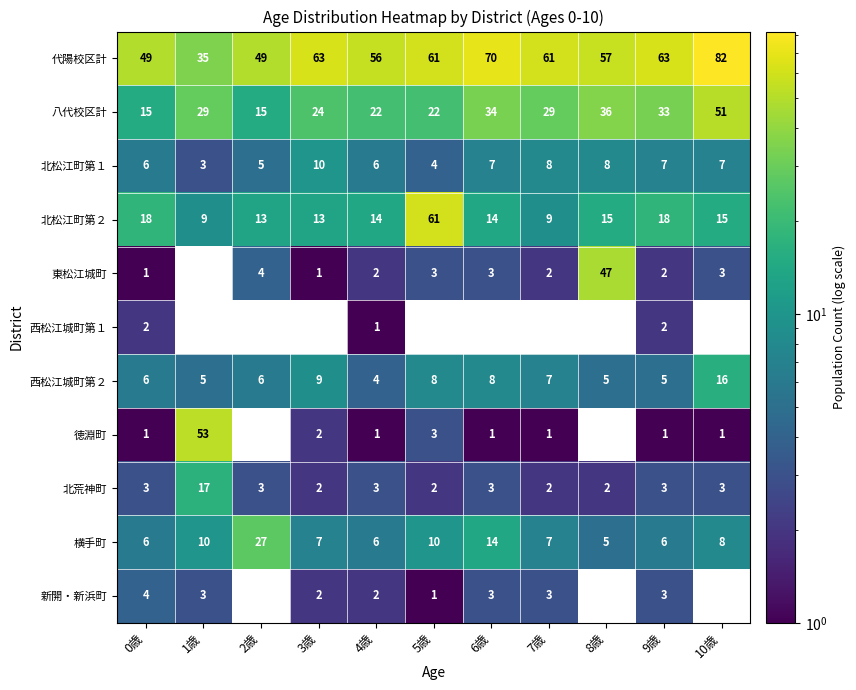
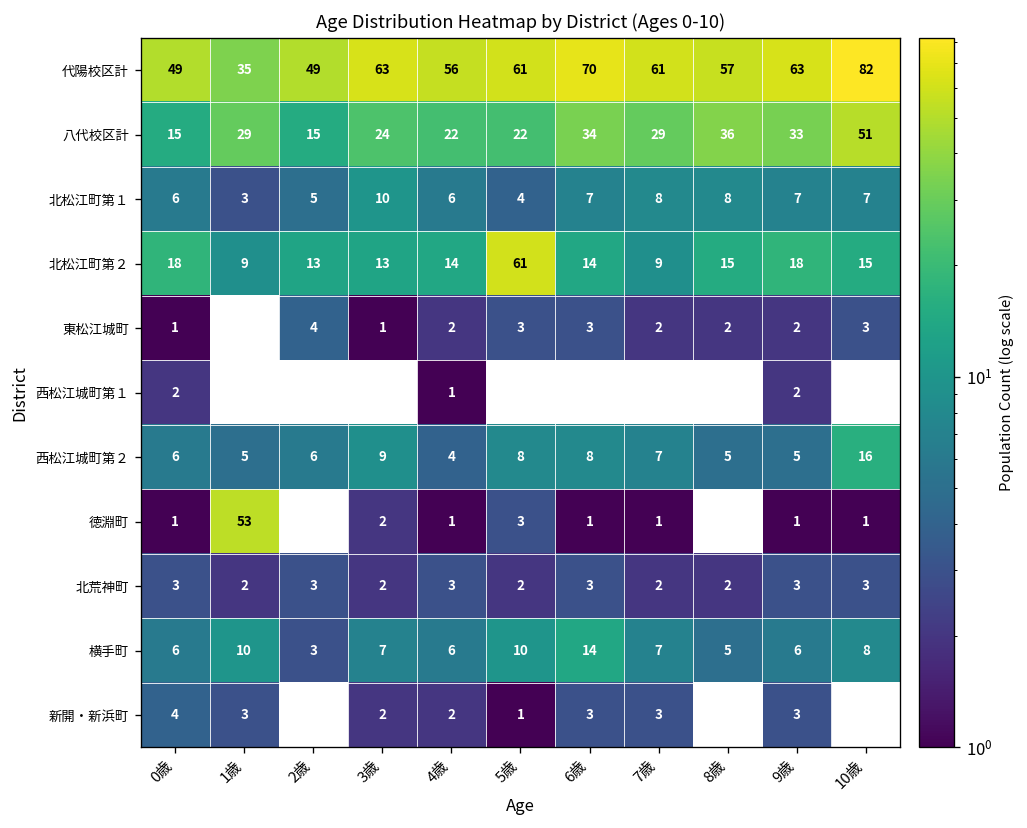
  {
    "代陽校区計": {
      "0歳": 49,
      "1歳": 35,
      "2歳": 49,
      "3歳": 63,
      "4歳": 56,
      "5歳": 61,
      "6歳": 70,
      "7歳": 61,
      "8歳": 57,
      "9歳": 63,
      "10歳": 82
    },
    "八代校区計": {
      "0歳": 15,
      "1歳": 29,
      "2歳": 15,
      "3歳": 24,
      "4歳": 22,
      "5歳": 22,
      "6歳": 34,
      "7歳": 29,
      "8歳": 36,
      "9歳": 33,
      "10歳": 51
    },
    "北松江町第１": {
      "0歳": 6,
      "1歳": 3,
      "2歳": 5,
      "3歳": 10,
      "4歳": 6,
      "5歳": 4,
      "6歳": 7,
      "7歳": 8,
      "8歳": 8,
      "9歳": 7,
      "10歳": 7
    },
    "北松江町第２": {
      "0歳": 18,
      "1歳": 9,
      "2歳": 13,
      "3歳": 13,
      "4歳": 14,
      "5歳": 61,
      "6歳": 14,
      "7歳": 9,
      "8歳": 15,
      "9歳": 18,
      "10歳": 15
    },
    "東松江城町": {
      "0歳": 1,
      "2歳": 4,
      "3歳": 1,
      "4歳": 2,
      "5歳": 3,
      "6歳": 3,
      "7歳": 2,
-     "8歳": 47,
+     "8歳": 2,
      "9歳": 2,
      "10歳": 3
    },
    "西松江城町第１": {
      "0歳": 2,
      "4歳": 1,
      "9歳": 2
    },
    "西松江城町第２": {
      "0歳": 6,
      "1歳": 5,
      "2歳": 6,
      "3歳": 9,
      "4歳": 4,
      "5歳": 8,
      "6歳": 8,
      "7歳": 7,
      "8歳": 5,
      "9歳": 5,
      "10歳": 16
    },
    "徳淵町": {
      "0歳": 1,
      "1歳": 53,
      "3歳": 2,
      "4歳": 1,
      "5歳": 3,
      "6歳": 1,
      "7歳": 1,
      "9歳": 1,
      "10歳": 1
    },
    "北荒神町": {
      "0歳": 3,
-     "1歳": 17,
+     "1歳": 2,
      "2歳": 3,
      "3歳": 2,
      "4歳": 3,
      "5歳": 2,
      "6歳": 3,
      "7歳": 2,
      "8歳": 2,
      "9歳": 3,
      "10歳": 3
    },
    "横手町": {
      "0歳": 6,
      "1歳": 10,
-     "2歳": 27,
+     "2歳": 3,
      "3歳": 7,
      "4歳": 6,
      "5歳": 10,
      "6歳": 14,
      "7歳": 7,
      "8歳": 5,
      "9歳": 6,
      "10歳": 8
    },
    "新開・新浜町": {
      "0歳": 4,
      "1歳": 3,
      "3歳": 2,
      "4歳": 2,
      "5歳": 1,
      "6歳": 3,
      "7歳": 3,
      "9歳": 3
    }
  }
